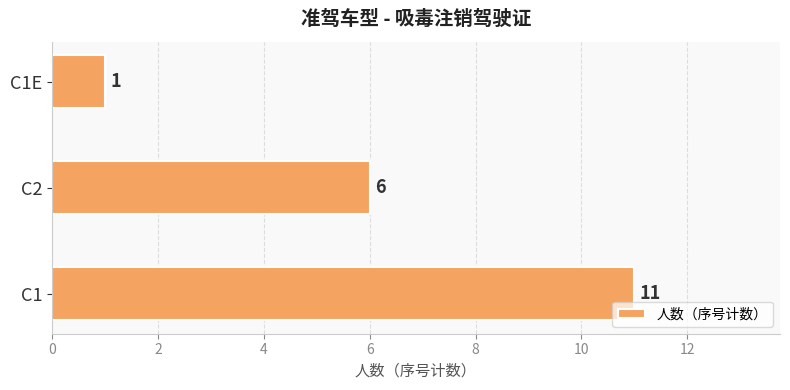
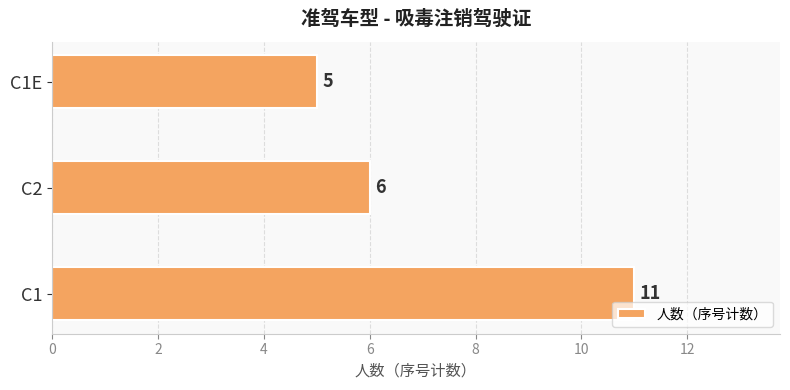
  {
-   "C1E": 1,
+   "C1E": 5,
    "C2": 6
  }
